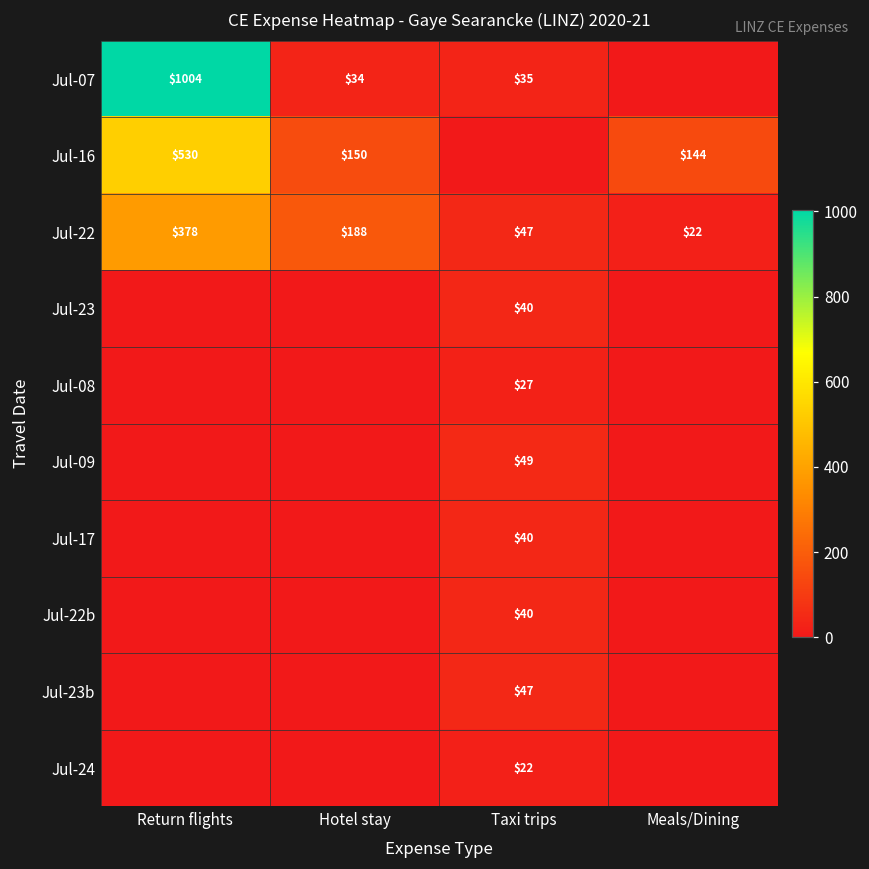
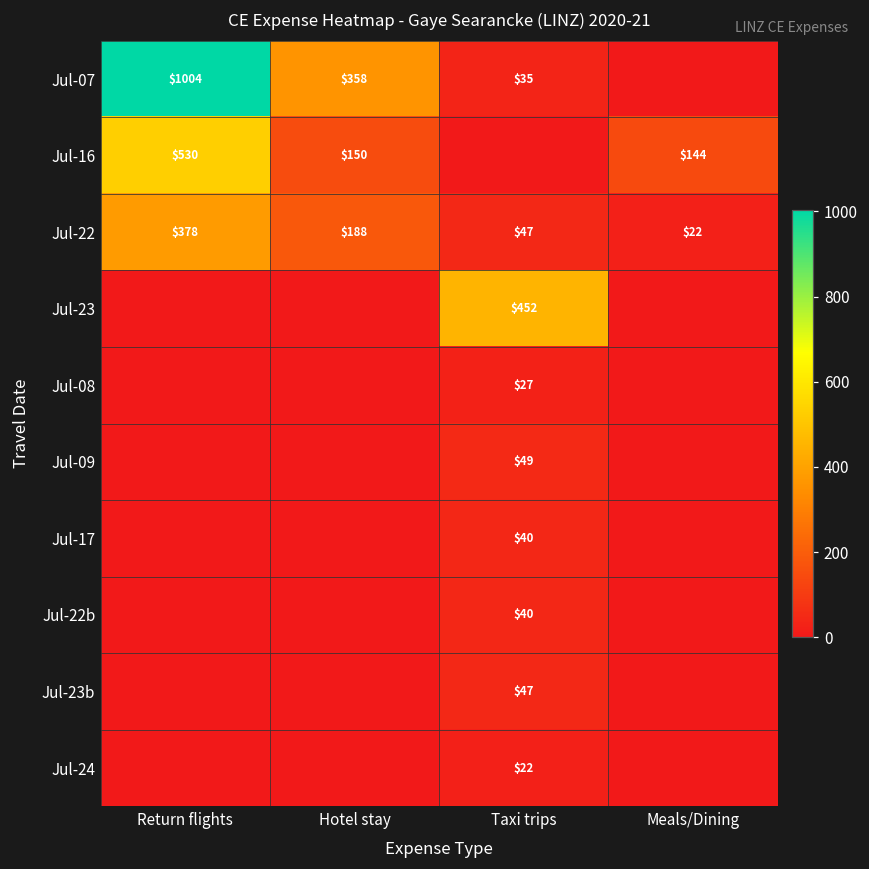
  {
    "Jul-07": {
      "Return flights": "$1004",
-     "Hotel stay": "$34",
+     "Hotel stay": "$358",
      "Taxi trips": "$35"
    },
    "Jul-16": {
      "Return flights": "$530",
      "Hotel stay": "$150",
      "Meals/Dining": "$144"
    },
    "Jul-22": {
      "Return flights": "$378",
      "Hotel stay": "$188",
      "Taxi trips": "$47",
      "Meals/Dining": "$22"
    },
    "Jul-23": {
-     "Taxi trips": "$40"
+     "Taxi trips": "$452"
    },
    "Jul-08": {
      "Taxi trips": "$27"
    },
    "Jul-09": {
      "Taxi trips": "$49"
    },
    "Jul-17": {
      "Taxi trips": "$40"
    },
    "Jul-22b": {
      "Taxi trips": "$40"
    },
    "Jul-23b": {
      "Taxi trips": "$47"
    },
    "Jul-24": {
      "Taxi trips": "$22"
    }
  }
